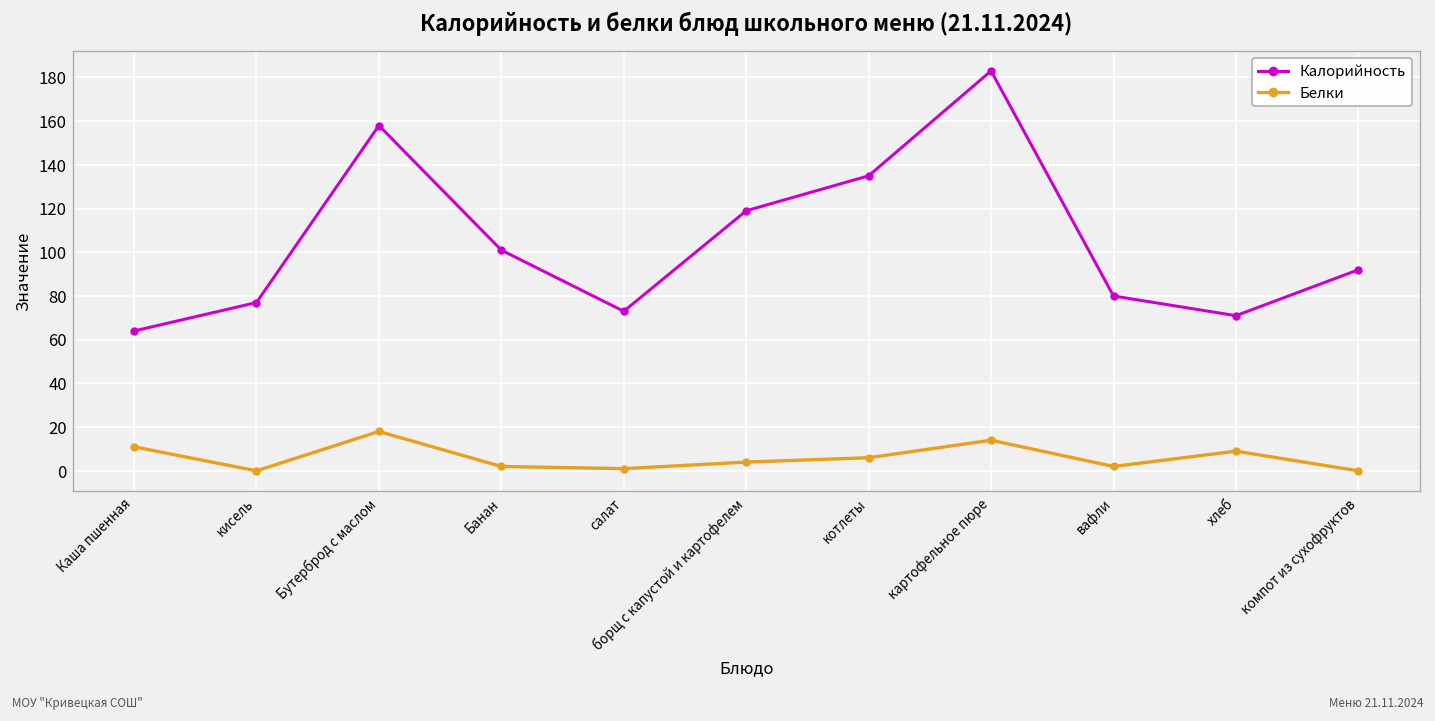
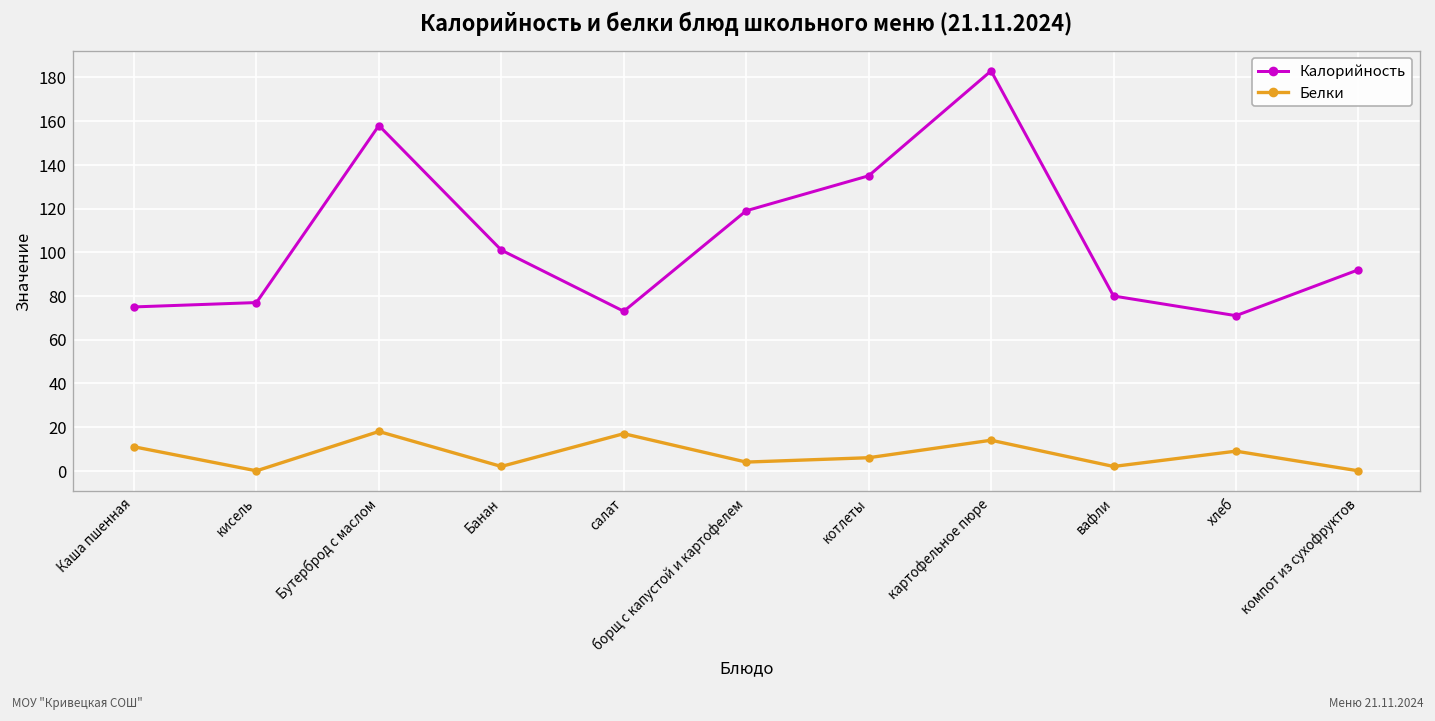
  {
    "Калорийность": {
-     "Каша пшенная": 64,
+     "Каша пшенная": 75,
      "кисель": 77,
      "Бутерброд с маслом": 158,
      "Банан": 101,
      "салат": 73,
      "борщ с капустой и картофелем": 119,
      "котлеты": 135,
      "картофельное пюре": 183,
      "вафли": 80,
      "хлеб": 71,
      "компот из сухофруктов": 92
    },
    "Белки": {
      "Каша пшенная": 11,
      "кисель": 0,
      "Бутерброд с маслом": 18,
      "Банан": 2,
-     "салат": 1,
+     "салат": 17,
      "борщ с капустой и картофелем": 4,
      "котлеты": 6,
      "картофельное пюре": 14,
      "вафли": 2,
      "хлеб": 9,
      "компот из сухофруктов": 0
    }
  }
